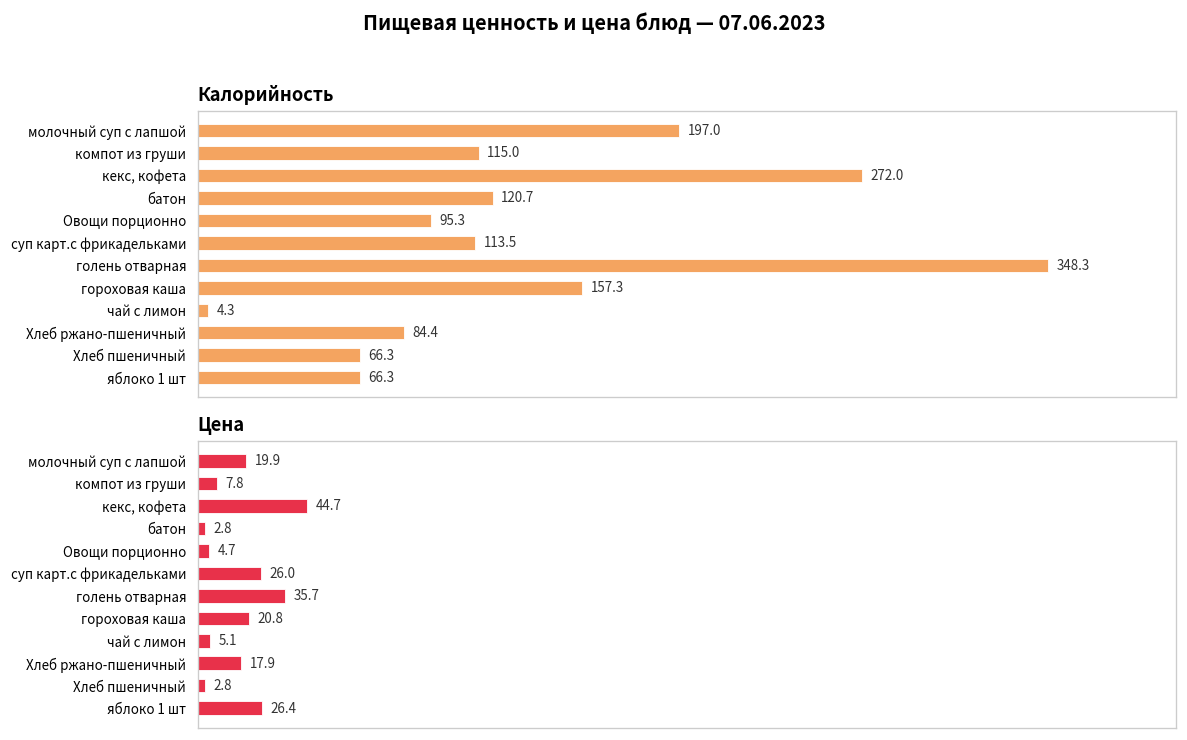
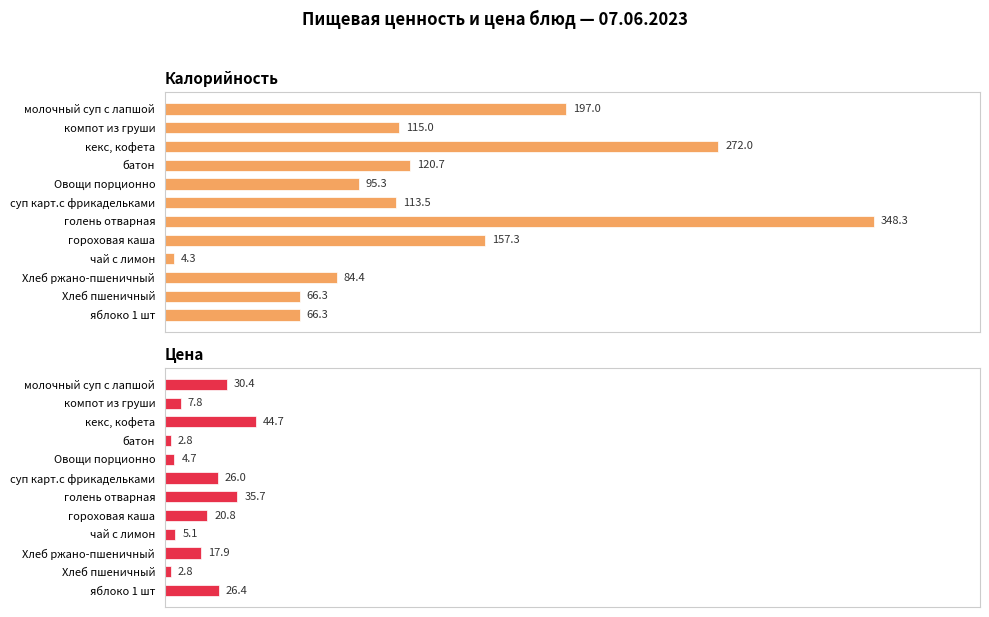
  {
    "Калорийность": {
      "молочный суп с лапшой": 197.0,
      "компот из груши": 115.0,
      "кекс, кофета": 272.0,
      "батон": 120.7,
      "Овощи порционно": 95.3,
      "суп карт.с фрикадельками": 113.5,
      "голень отварная": 348.3,
      "гороховая каша": 157.3,
      "чай с лимон": 4.3,
      "Хлеб ржано-пшеничный": 84.4,
      "Хлеб пшеничный": 66.3,
      "яблоко 1 шт": 66.3
    },
    "Цена": {
-     "молочный суп с лапшой": 19.9,
+     "молочный суп с лапшой": 30.4,
      "компот из груши": 7.8,
      "кекс, кофета": 44.7,
      "батон": 2.8,
      "Овощи порционно": 4.7,
      "суп карт.с фрикадельками": 26.0,
      "голень отварная": 35.7,
      "гороховая каша": 20.8,
      "чай с лимон": 5.1,
      "Хлеб ржано-пшеничный": 17.9,
      "Хлеб пшеничный": 2.8,
      "яблоко 1 шт": 26.4
    }
  }
